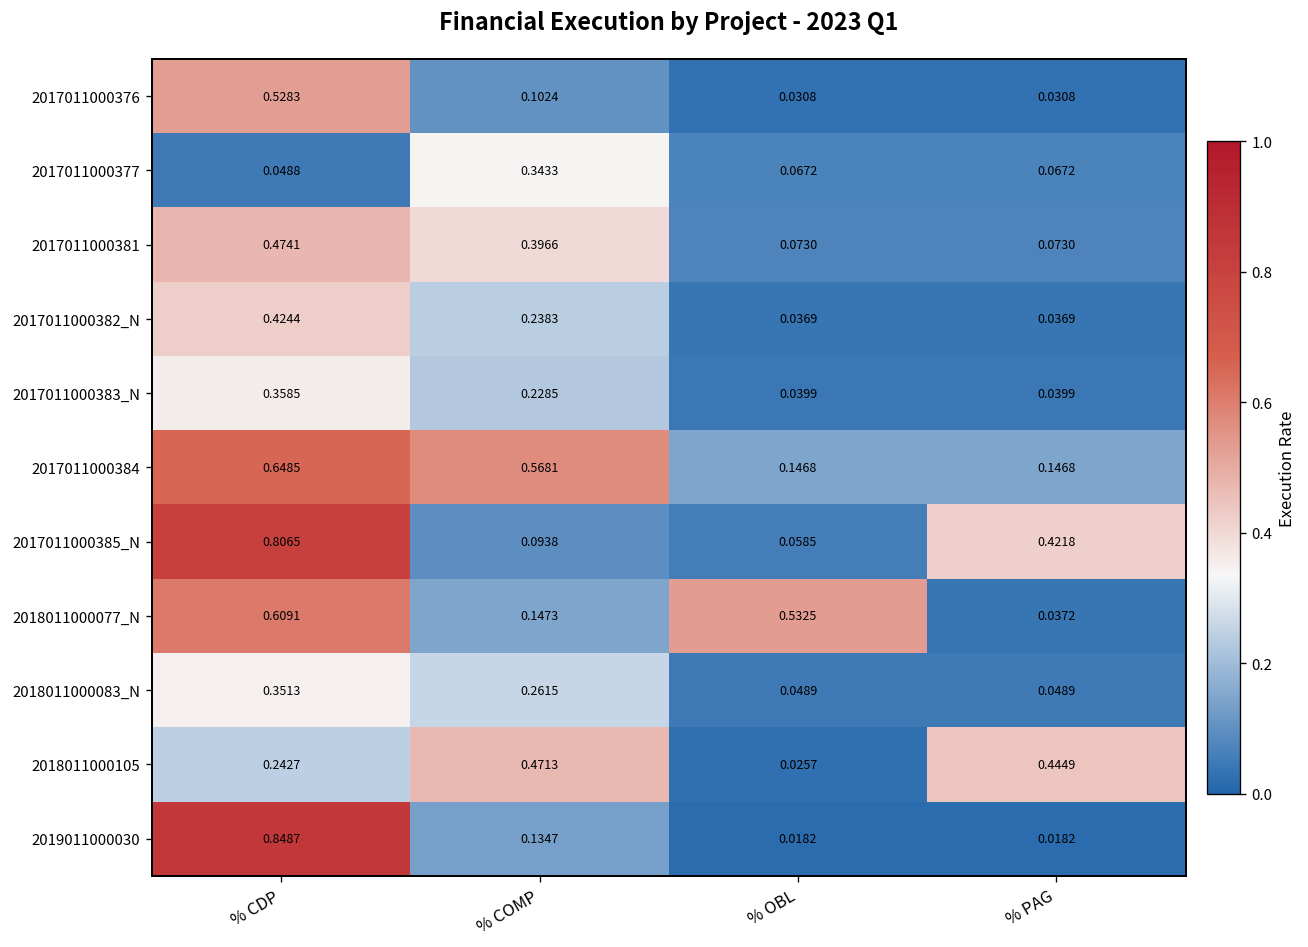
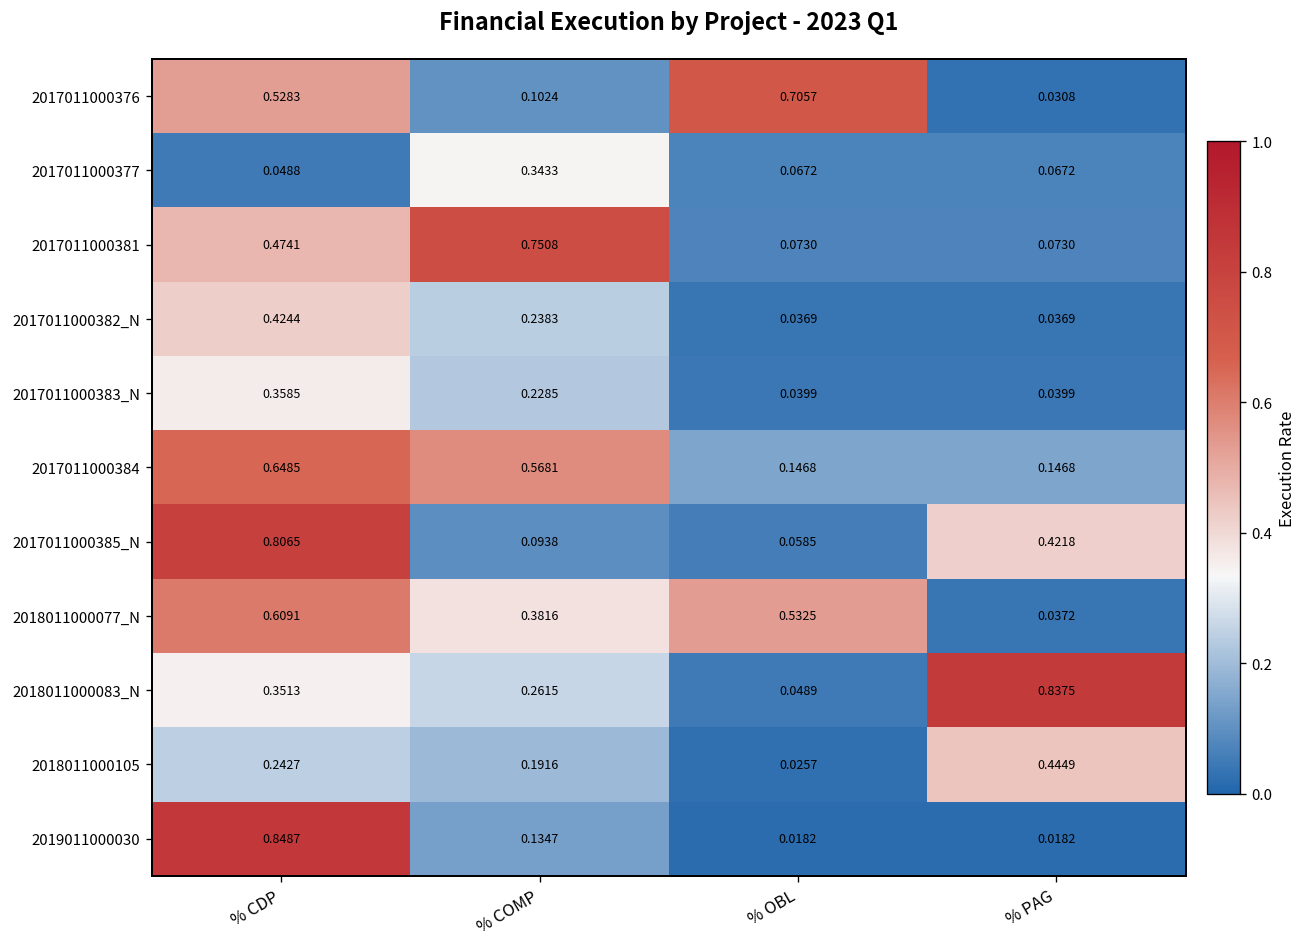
  {
    "2017011000376": {
      "% CDP": 0.5283,
      "% COMP": 0.1024,
-     "% OBL": 0.0308,
+     "% OBL": 0.7057,
      "% PAG": 0.0308
    },
    "2017011000377": {
      "% CDP": 0.0488,
      "% COMP": 0.3433,
      "% OBL": 0.0672,
      "% PAG": 0.0672
    },
    "2017011000381": {
      "% CDP": 0.4741,
-     "% COMP": 0.3966,
+     "% COMP": 0.7508,
      "% OBL": 0.0730,
      "% PAG": 0.0730
    },
    "2017011000382_N": {
      "% CDP": 0.4244,
      "% COMP": 0.2383,
      "% OBL": 0.0369,
      "% PAG": 0.0369
    },
    "2017011000383_N": {
      "% CDP": 0.3585,
      "% COMP": 0.2285,
      "% OBL": 0.0399,
      "% PAG": 0.0399
    },
    "2017011000384": {
      "% CDP": 0.6485,
      "% COMP": 0.5681,
      "% OBL": 0.1468,
      "% PAG": 0.1468
    },
    "2017011000385_N": {
      "% CDP": 0.8065,
      "% COMP": 0.0938,
      "% OBL": 0.0585,
      "% PAG": 0.4218
    },
    "2018011000077_N": {
      "% CDP": 0.6091,
-     "% COMP": 0.1473,
+     "% COMP": 0.3816,
      "% OBL": 0.5325,
      "% PAG": 0.0372
    },
    "2018011000083_N": {
      "% CDP": 0.3513,
      "% COMP": 0.2615,
      "% OBL": 0.0489,
-     "% PAG": 0.0489
+     "% PAG": 0.8375
    },
    "2018011000105": {
      "% CDP": 0.2427,
-     "% COMP": 0.4713,
+     "% COMP": 0.1916,
      "% OBL": 0.0257,
      "% PAG": 0.4449
    },
    "2019011000030": {
      "% CDP": 0.8487,
      "% COMP": 0.1347,
      "% OBL": 0.0182,
      "% PAG": 0.0182
    }
  }
